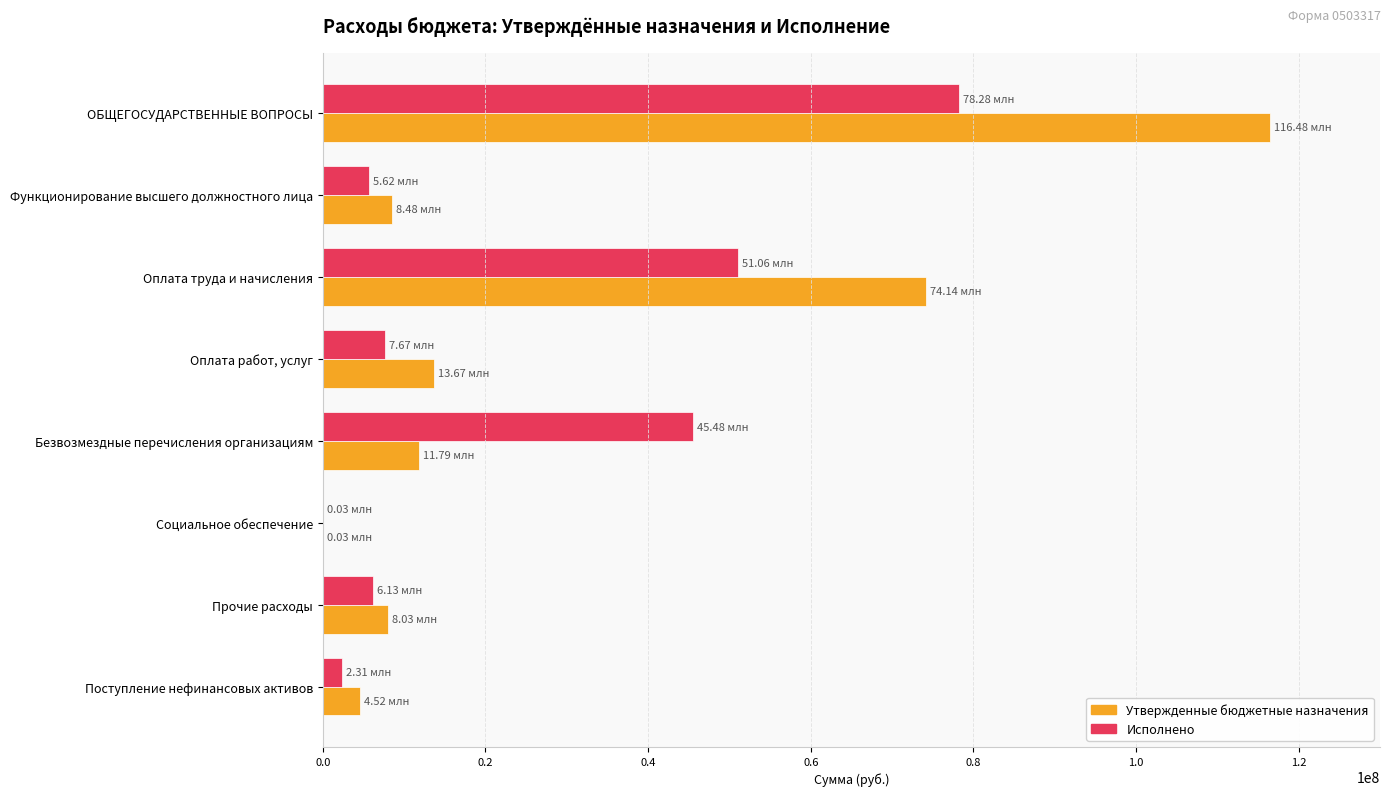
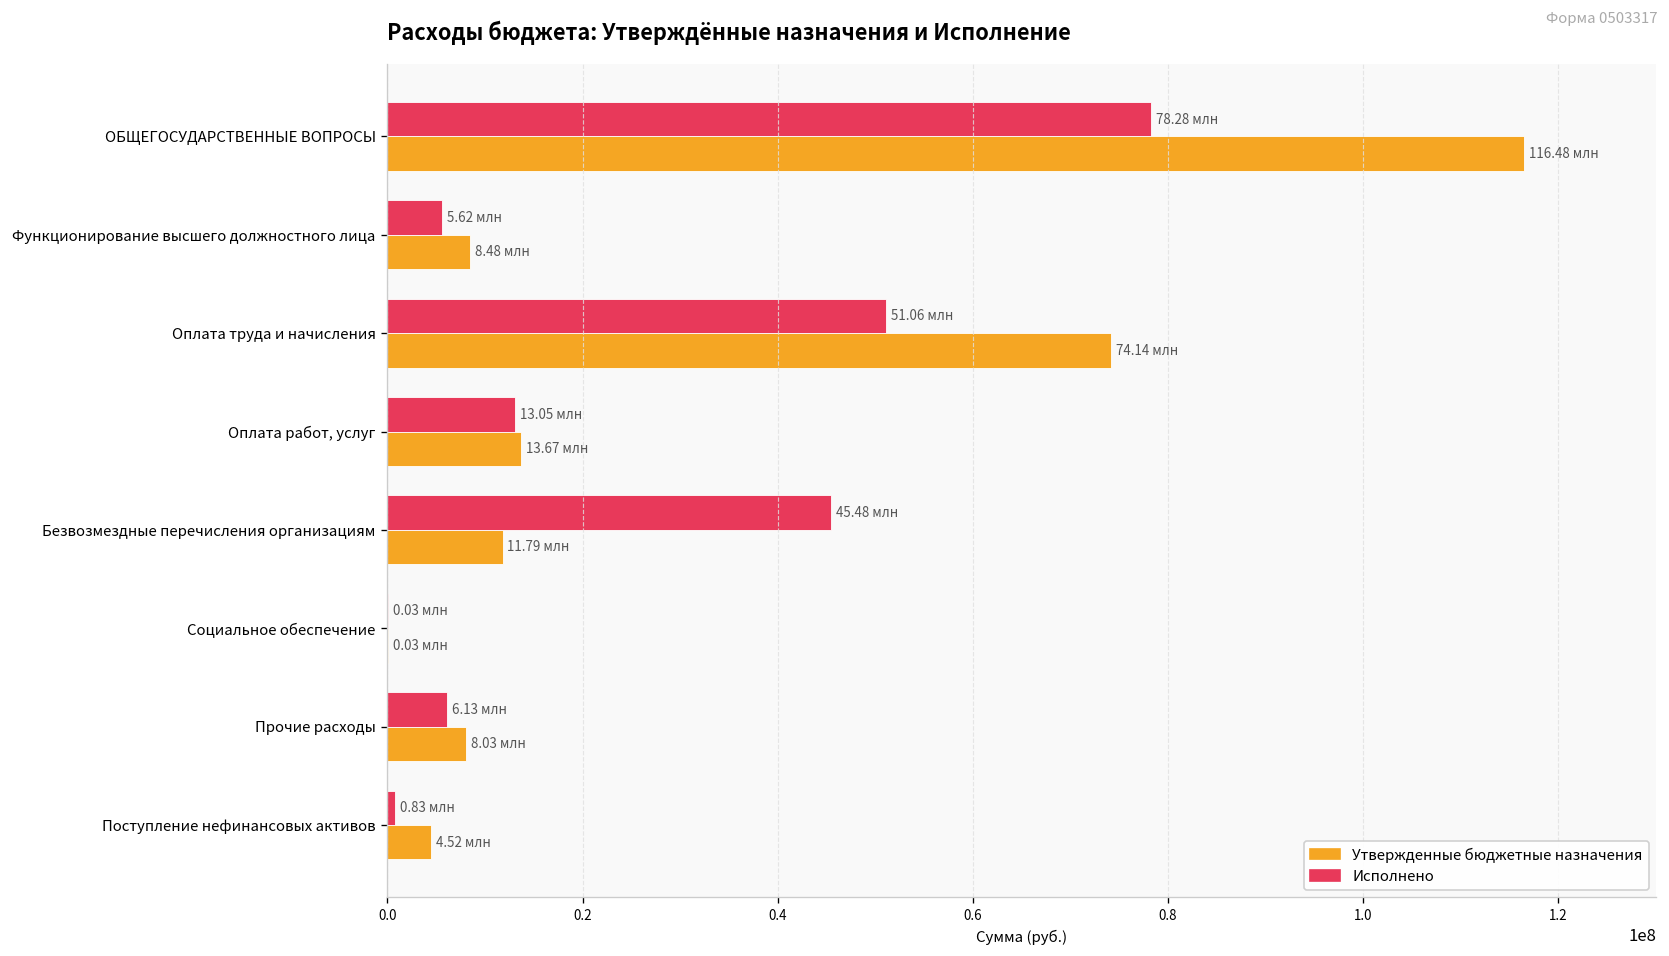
  {
    "Исполнено": {
-     "Оплата работ, услуг": 7.67,
-     "Поступление нефинансовых активов": 2.31
+     "Оплата работ, услуг": 13.05,
+     "Поступление нефинансовых активов": 0.83
    }
  }
